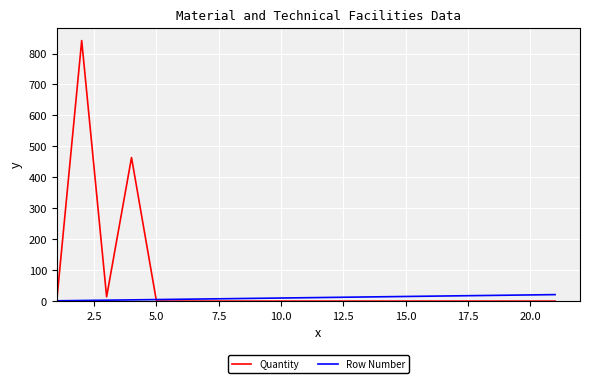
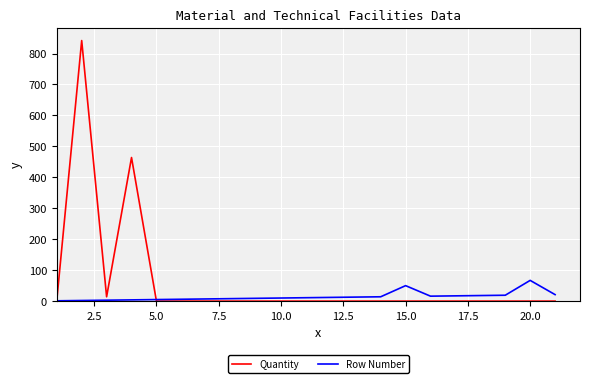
  {
    "Quantity": {
      "10.0": 0,
      "15.0": 0,
      "20.0": 0
    },
    "Row Number": {
      "10.0": 10,
-     "15.0": 20,
-     "20.0": 20
+     "15.0": 50,
+     "20.0": 70
    }
  }
